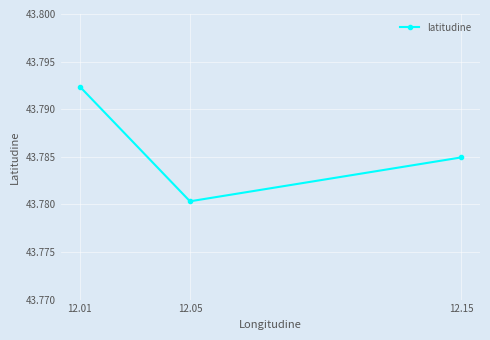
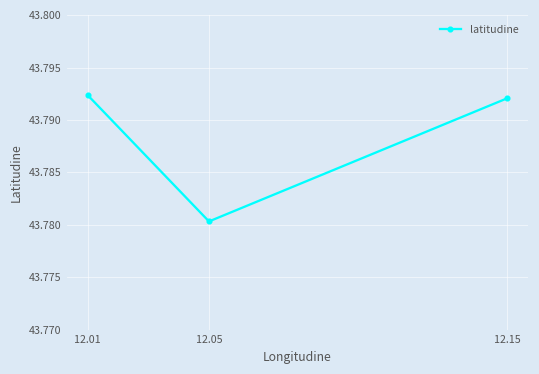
  {
    "12.01": 43.792,
    "12.05": 43.780,
-   "12.15": 43.785
+   "12.15": 43.792
  }
